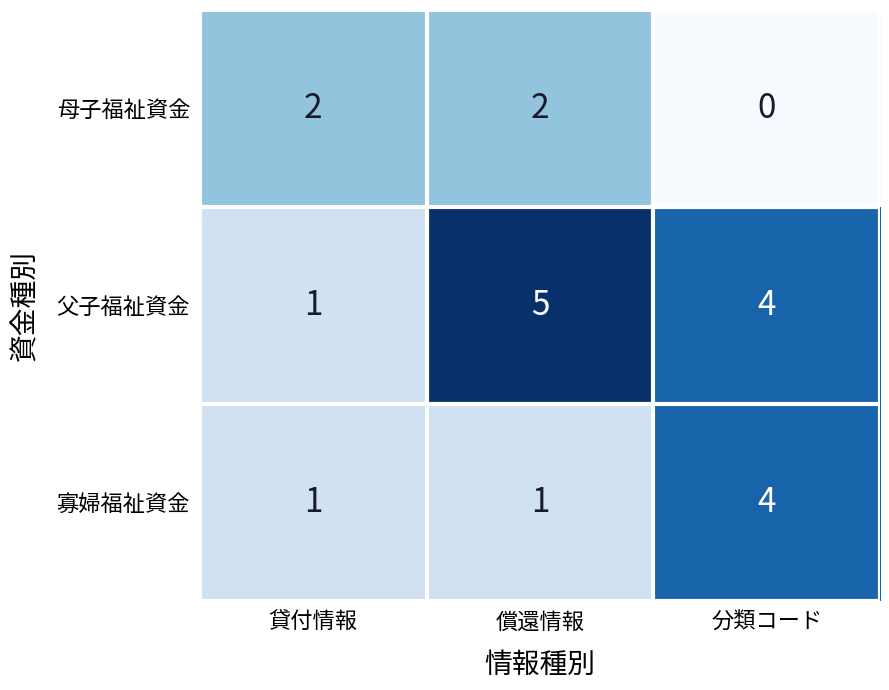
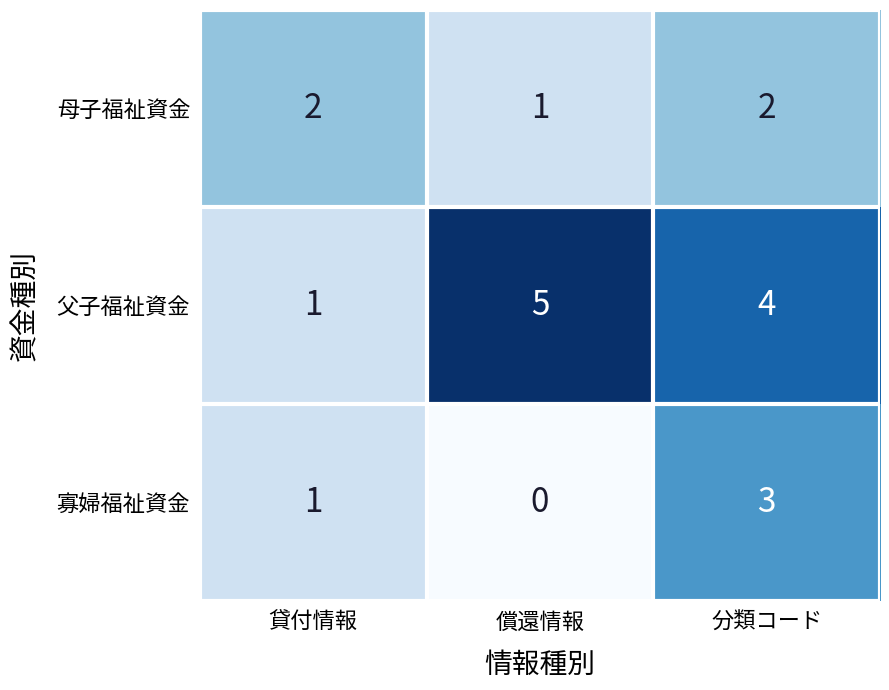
  {
    "母子福祉資金": {
      "貸付情報": 2,
-     "償還情報": 2,
-     "分類コード": 0
+     "償還情報": 1,
+     "分類コード": 2
    },
    "父子福祉資金": {
      "貸付情報": 1,
      "償還情報": 5,
      "分類コード": 4
    },
    "寡婦福祉資金": {
      "貸付情報": 1,
-     "償還情報": 1,
-     "分類コード": 4
+     "償還情報": 0,
+     "分類コード": 3
    }
  }
